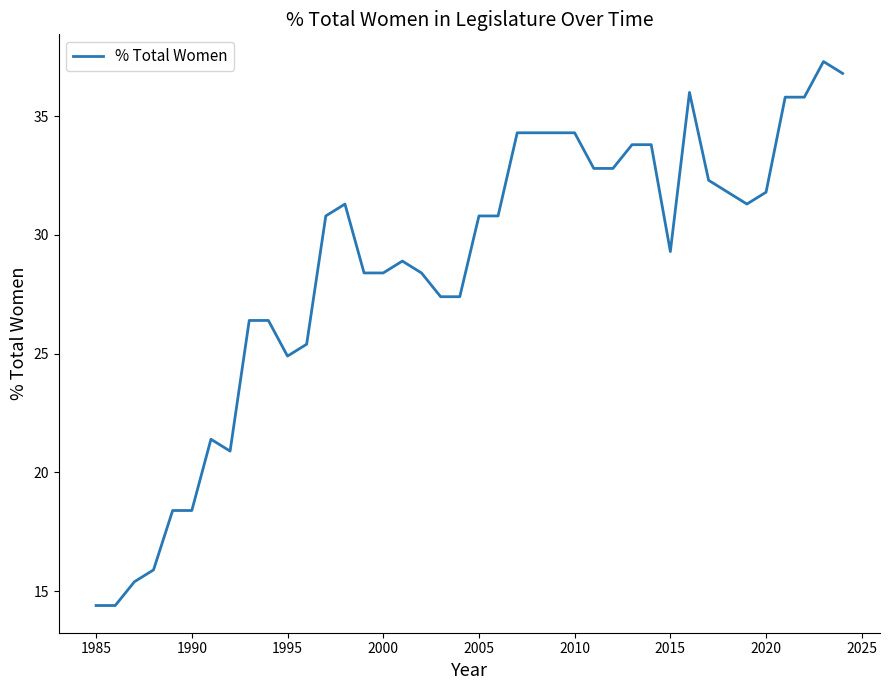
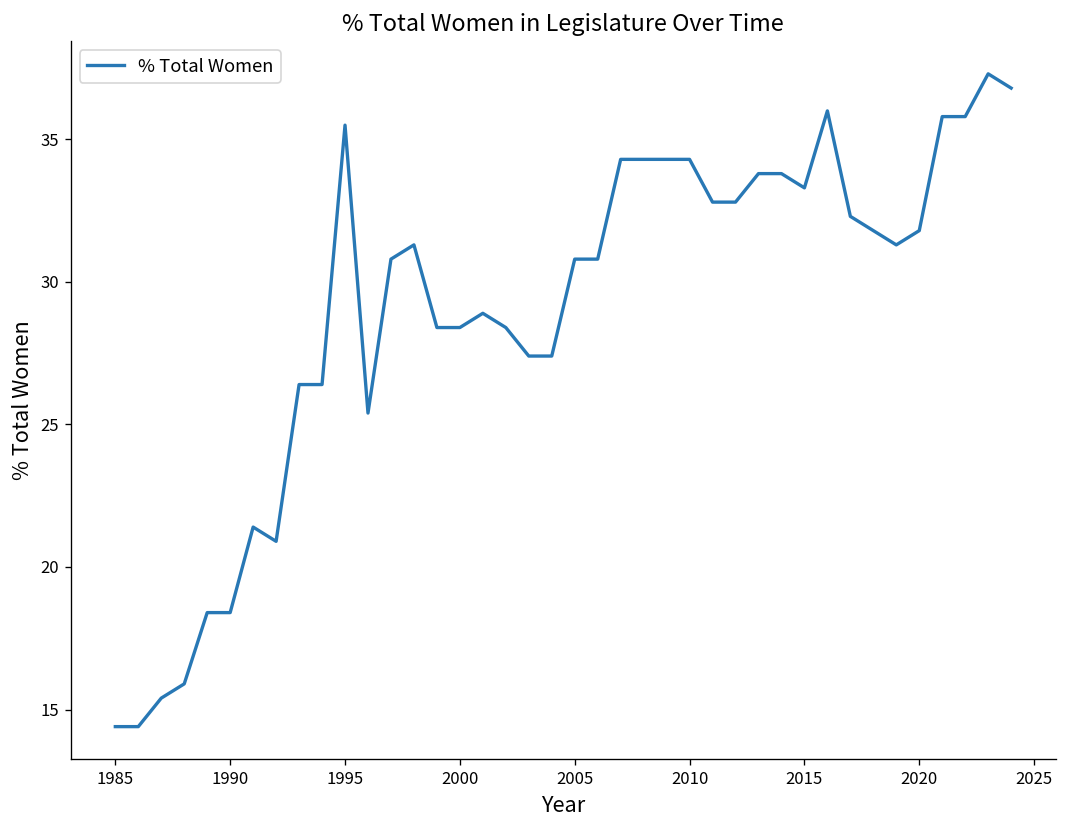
  {
    "1985": 14.4,
    "1990": 18.4,
-   "1995": 24.9,
+   "1995": 35.5,
    "2000": 28.4,
    "2005": 30.8,
    "2010": 34.3,
-   "2015": 29.3,
+   "2015": 33.3,
    "2020": 31.8
  }
